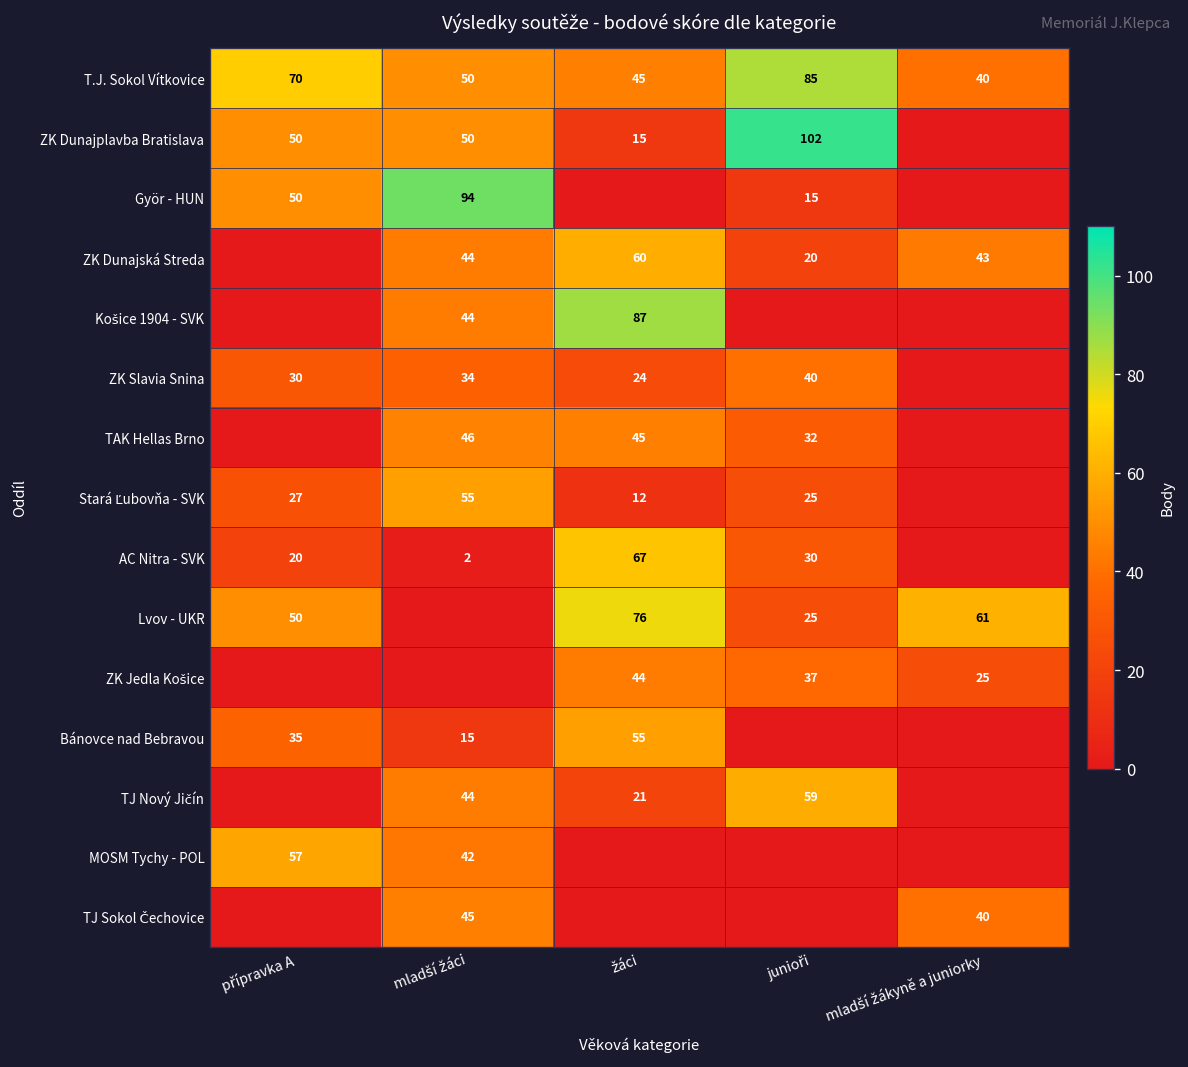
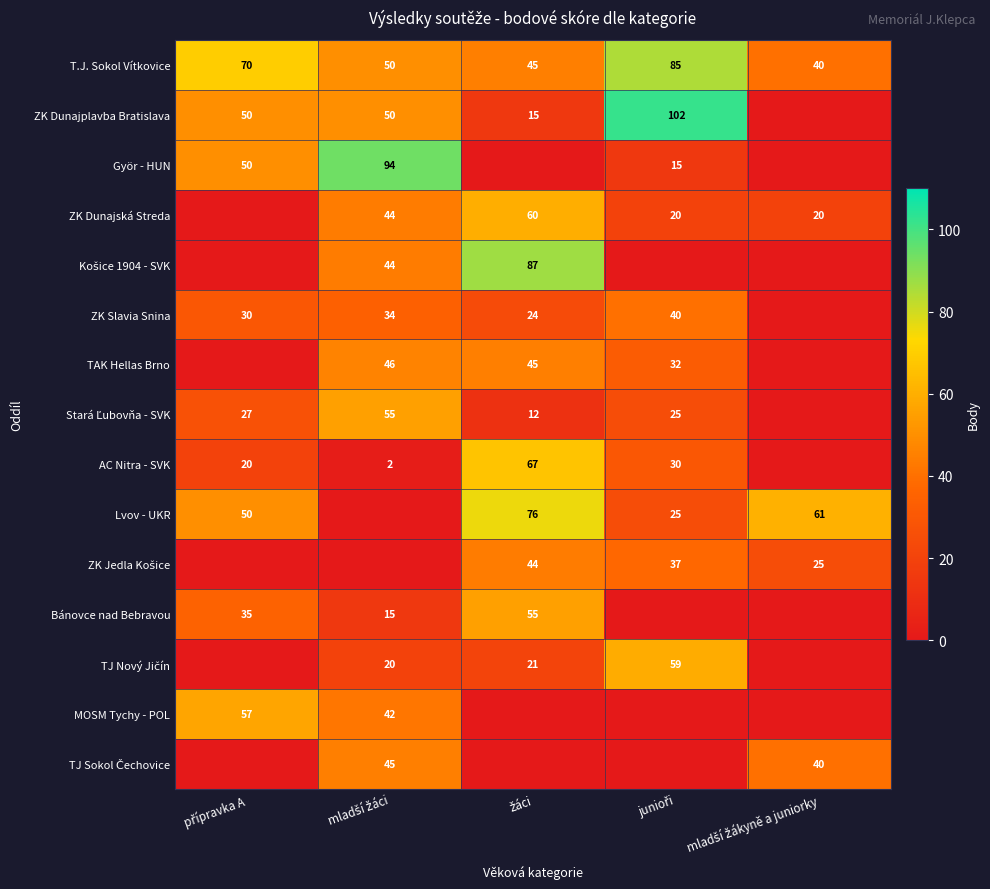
  {
    "T.J. Sokol Vítkovice": {
      "přípravka A": 70,
      "mladší žáci": 50,
      "žáci": 45,
      "junioři": 85,
      "mladší žákyně a juniorky": 40
    },
    "ZK Dunajplavba Bratislava": {
      "přípravka A": 50,
      "mladší žáci": 50,
      "žáci": 15,
      "junioři": 102
    },
    "Györ - HUN": {
      "přípravka A": 50,
      "mladší žáci": 94,
      "junioři": 15
    },
    "ZK Dunajská Streda": {
      "mladší žáci": 44,
      "žáci": 60,
      "junioři": 20,
-     "mladší žákyně a juniorky": 43
+     "mladší žákyně a juniorky": 20
    },
    "Košice 1904 - SVK": {
      "mladší žáci": 44,
      "žáci": 87
    },
    "ZK Slavia Snina": {
      "přípravka A": 30,
      "mladší žáci": 34,
      "žáci": 24,
      "junioři": 40
    },
    "TAK Hellas Brno": {
      "mladší žáci": 46,
      "žáci": 45,
      "junioři": 32
    },
    "Stará Ľubovňa - SVK": {
      "přípravka A": 27,
      "mladší žáci": 55,
      "žáci": 12,
      "junioři": 25
    },
    "AC Nitra - SVK": {
      "přípravka A": 20,
      "mladší žáci": 2,
      "žáci": 67,
      "junioři": 30
    },
    "Lvov - UKR": {
      "přípravka A": 50,
      "žáci": 76,
      "junioři": 25,
      "mladší žákyně a juniorky": 61
    },
    "ZK Jedla Košice": {
      "žáci": 44,
      "junioři": 37,
      "mladší žákyně a juniorky": 25
    },
    "Bánovce nad Bebravou": {
      "přípravka A": 35,
      "mladší žáci": 15,
      "žáci": 55
    },
    "TJ Nový Jičín": {
-     "mladší žáci": 44,
+     "mladší žáci": 20,
      "žáci": 21,
      "junioři": 59
    },
    "MOSM Tychy - POL": {
      "přípravka A": 57,
      "mladší žáci": 42
    },
    "TJ Sokol Čechovice": {
      "mladší žáci": 45,
      "mladší žákyně a juniorky": 40
    }
  }
